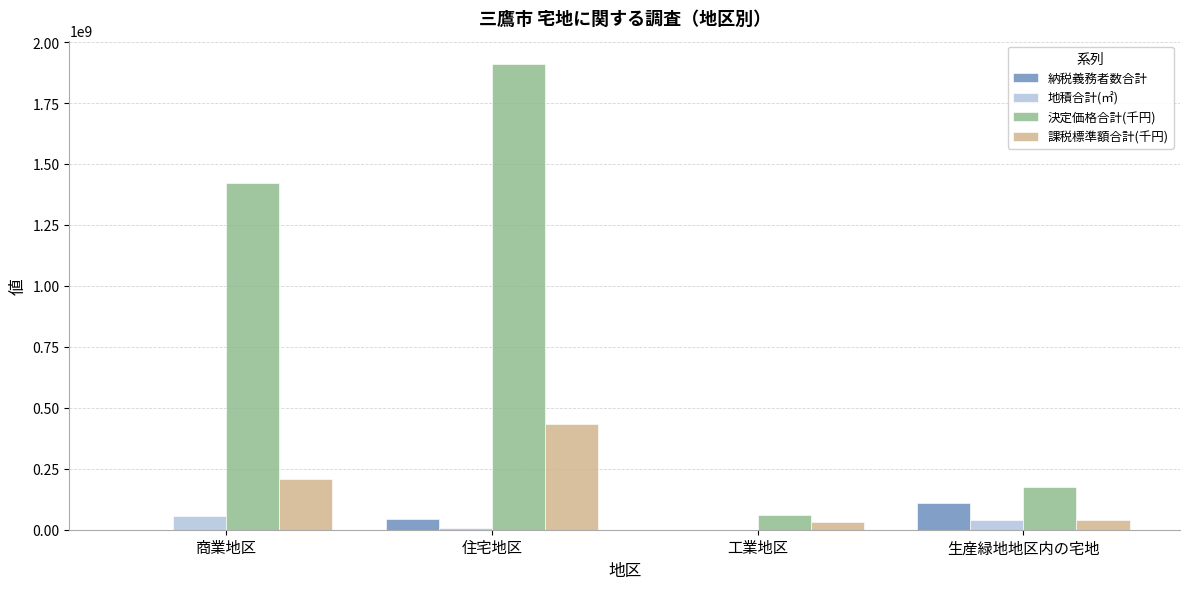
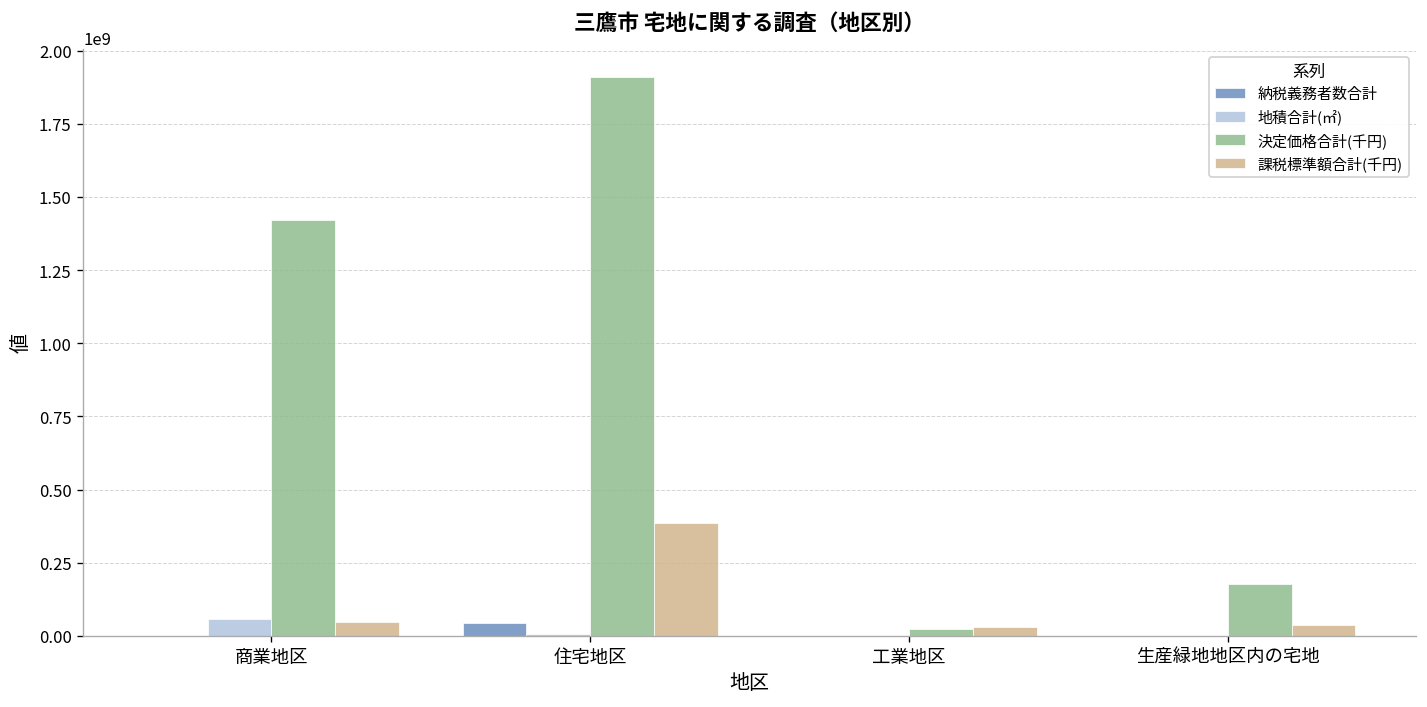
  {
    "納税義務者数合計": {
      "住宅地区": 40000000,
-     "生産緑地地区内の宅地": 110000000
+     "生産緑地地区内の宅地": 0
    },
    "地積合計(㎡)": {
      "商業地区": 60000000,
-     "生産緑地地区内の宅地": 40000000
+     "生産緑地地区内の宅地": 0
    },
    "決定価格合計(千円)": {
      "商業地区": 1420000000,
      "住宅地区": 1910000000,
-     "工業地区": 60000000,
+     "工業地区": 20000000,
      "生産緑地地区内の宅地": 180000000
    },
    "課税標準額合計(千円)": {
-     "商業地区": 210000000,
-     "住宅地区": 430000000,
+     "商業地区": 50000000,
+     "住宅地区": 390000000,
      "工業地区": 30000000,
      "生産緑地地区内の宅地": 40000000
    }
  }
